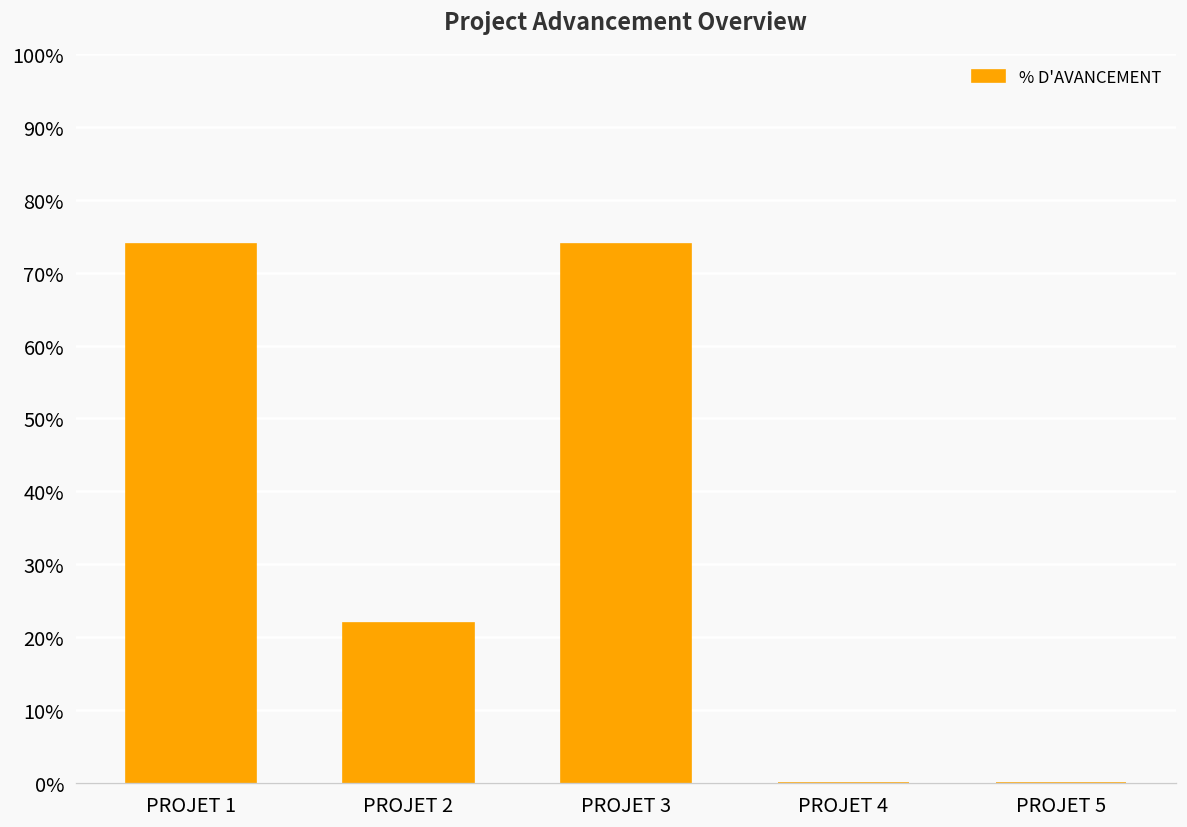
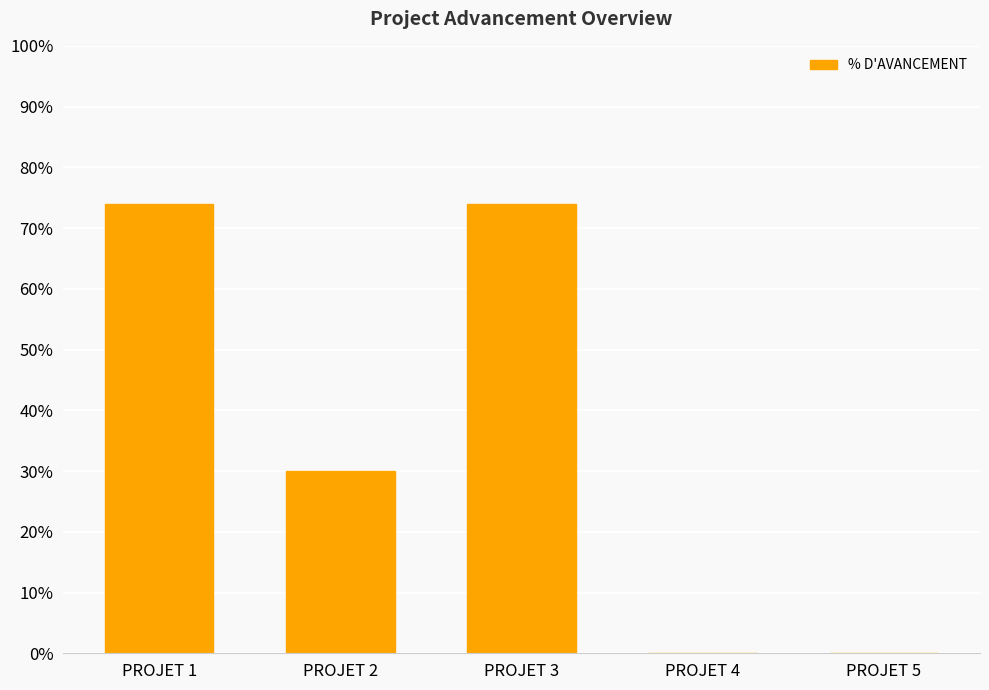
  {
    "PROJET 1": "74%",
-   "PROJET 2": "22%",
+   "PROJET 2": "30%",
    "PROJET 3": "74%",
    "PROJET 4": "0%",
    "PROJET 5": "0%"
  }
